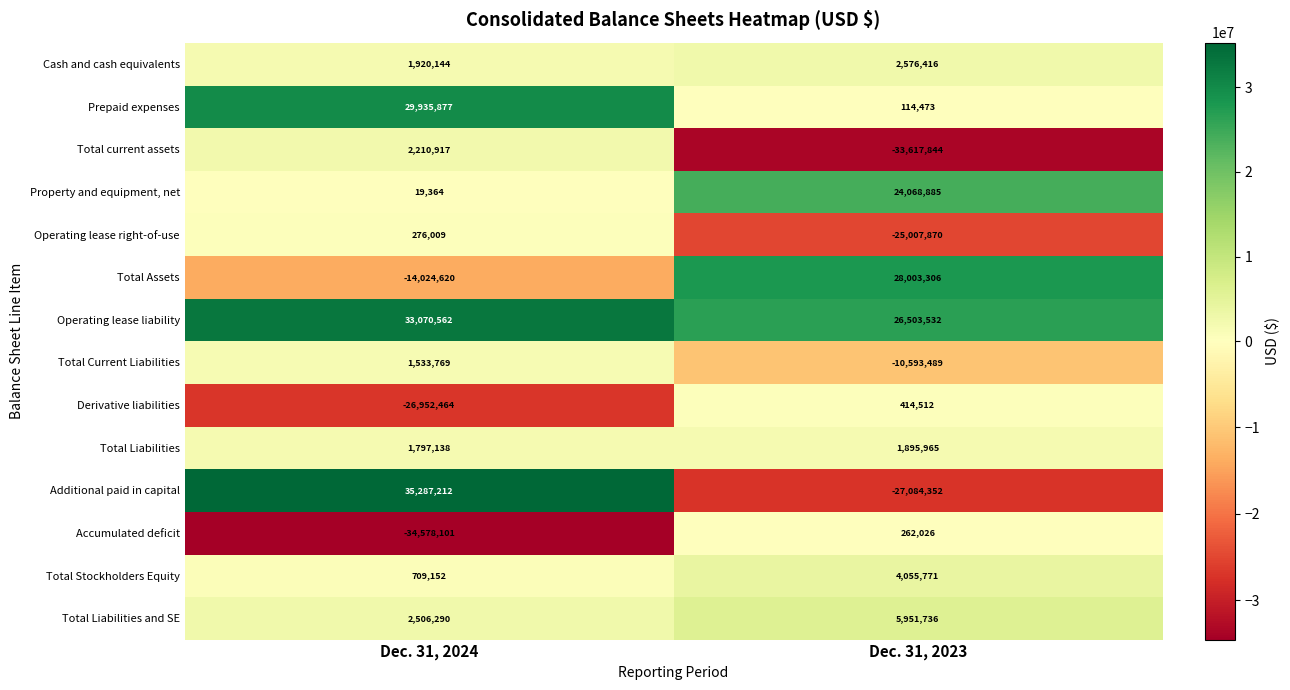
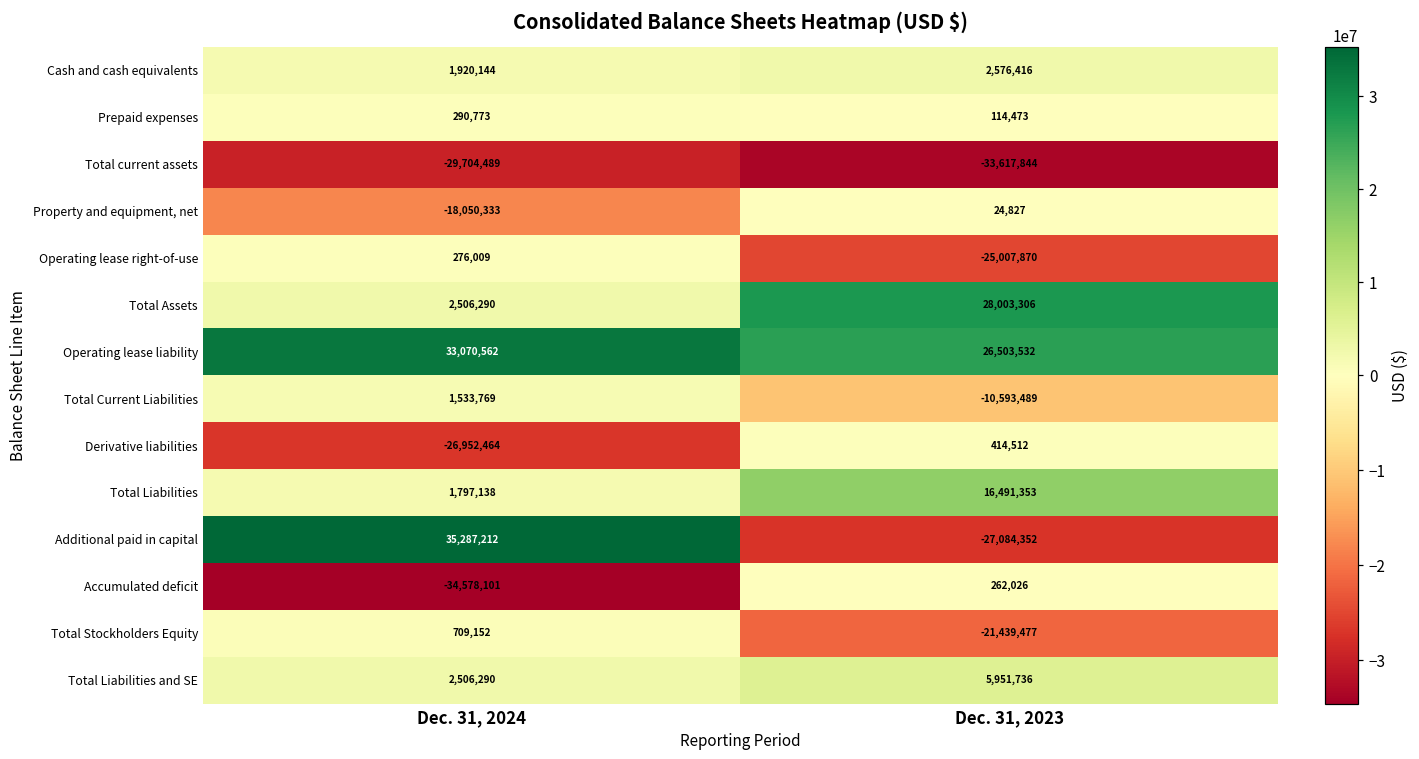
  {
    "Cash and cash equivalents": {
      "Dec. 31, 2024": "1,920,144",
      "Dec. 31, 2023": "2,576,416"
    },
    "Prepaid expenses": {
-     "Dec. 31, 2024": "29,935,877",
+     "Dec. 31, 2024": "290,773",
      "Dec. 31, 2023": "114,473"
    },
    "Total current assets": {
-     "Dec. 31, 2024": "2,210,917",
+     "Dec. 31, 2024": "-29,704,489",
      "Dec. 31, 2023": "-33,617,844"
    },
    "Property and equipment, net": {
-     "Dec. 31, 2024": "19,364",
-     "Dec. 31, 2023": "24,068,885"
+     "Dec. 31, 2024": "-18,050,333",
+     "Dec. 31, 2023": "24,827"
    },
    "Operating lease right-of-use": {
      "Dec. 31, 2024": "276,009",
      "Dec. 31, 2023": "-25,007,870"
    },
    "Total Assets": {
-     "Dec. 31, 2024": "-14,024,620",
+     "Dec. 31, 2024": "2,506,290",
      "Dec. 31, 2023": "28,003,306"
    },
    "Operating lease liability": {
      "Dec. 31, 2024": "33,070,562",
      "Dec. 31, 2023": "26,503,532"
    },
    "Total Current Liabilities": {
      "Dec. 31, 2024": "1,533,769",
      "Dec. 31, 2023": "-10,593,489"
    },
    "Derivative liabilities": {
      "Dec. 31, 2024": "-26,952,464",
      "Dec. 31, 2023": "414,512"
    },
    "Total Liabilities": {
      "Dec. 31, 2024": "1,797,138",
-     "Dec. 31, 2023": "1,895,965"
+     "Dec. 31, 2023": "16,491,353"
    },
    "Additional paid in capital": {
      "Dec. 31, 2024": "35,287,212",
      "Dec. 31, 2023": "-27,084,352"
    },
    "Accumulated deficit": {
      "Dec. 31, 2024": "-34,578,101",
      "Dec. 31, 2023": "262,026"
    },
    "Total Stockholders Equity": {
      "Dec. 31, 2024": "709,152",
-     "Dec. 31, 2023": "4,055,771"
+     "Dec. 31, 2023": "-21,439,477"
    },
    "Total Liabilities and SE": {
      "Dec. 31, 2024": "2,506,290",
      "Dec. 31, 2023": "5,951,736"
    }
  }
